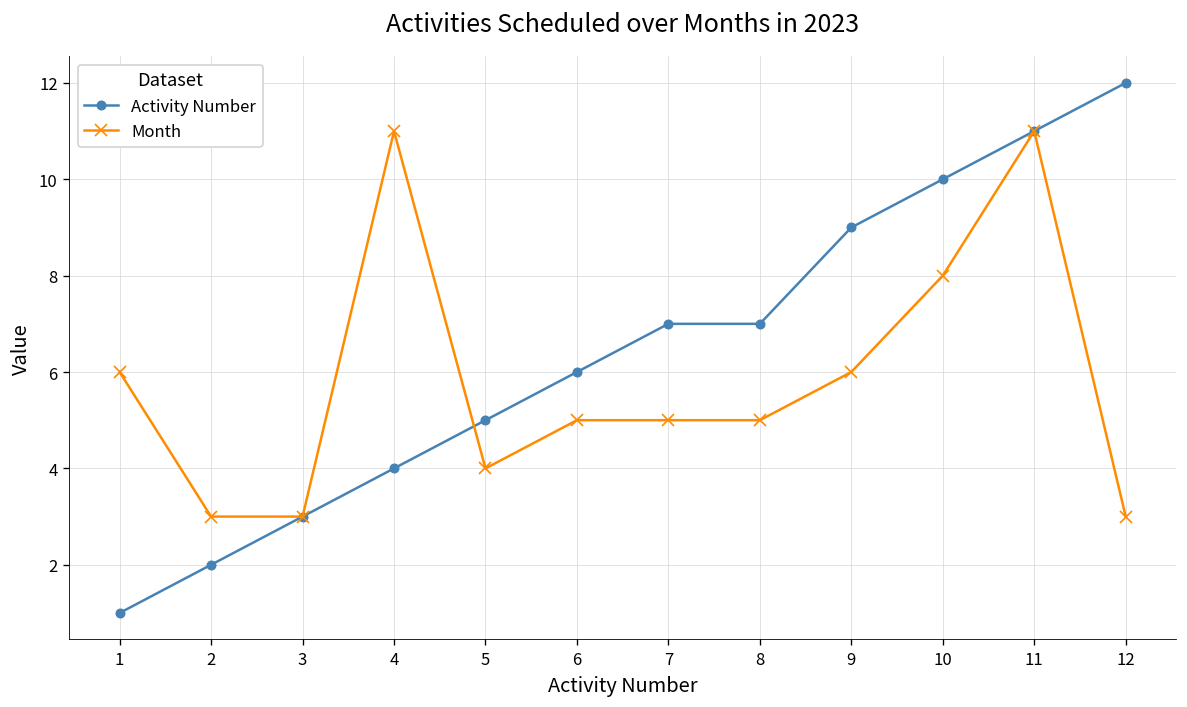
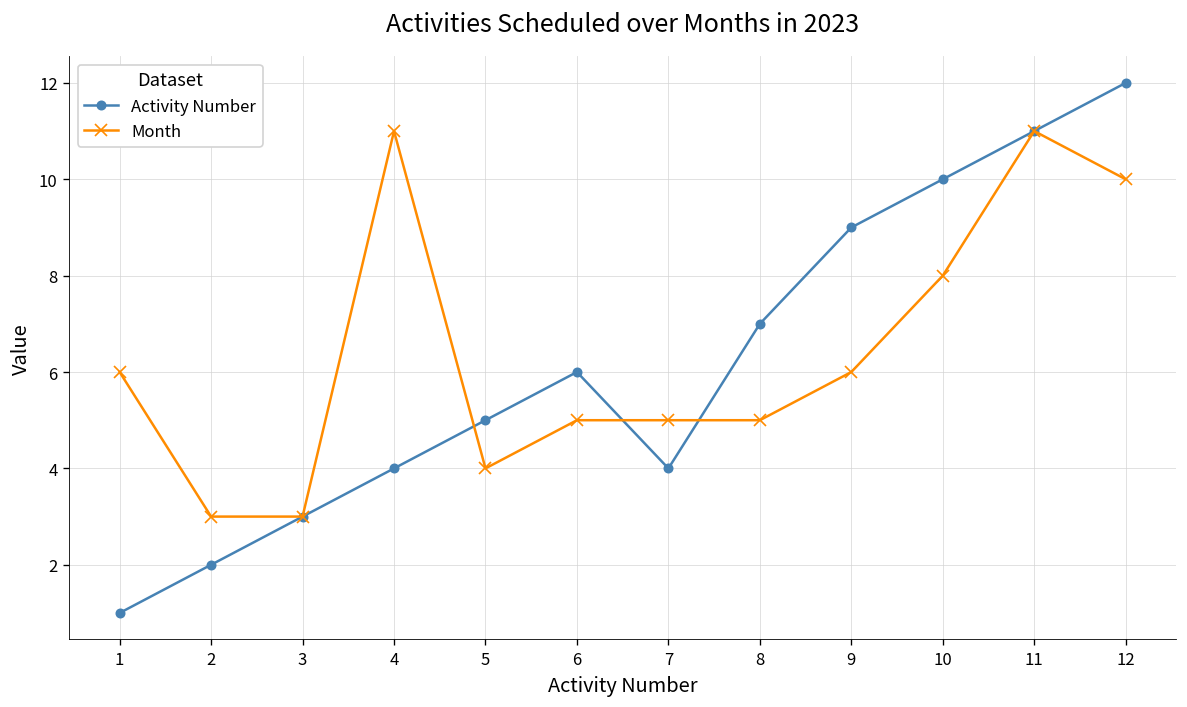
  {
    "Activity Number": {
      "1": 1,
      "2": 2,
      "4": 4,
      "5": 5,
      "6": 6,
-     "7": 7,
+     "7": 4,
      "8": 7,
      "9": 9,
      "10": 10,
      "12": 12
    },
    "Month": {
      "1": 6,
      "2": 3,
      "4": 11,
      "5": 4,
      "6": 5,
      "7": 5,
      "8": 5,
      "9": 6,
      "10": 8,
-     "12": 3
+     "12": 10
    }
  }
